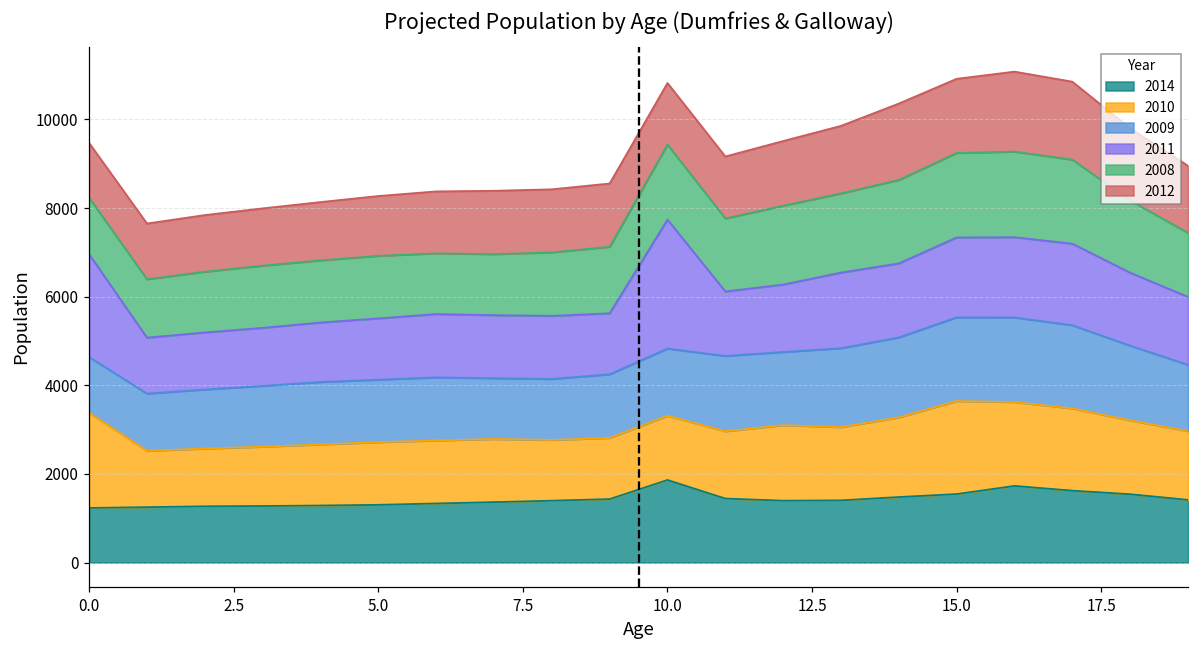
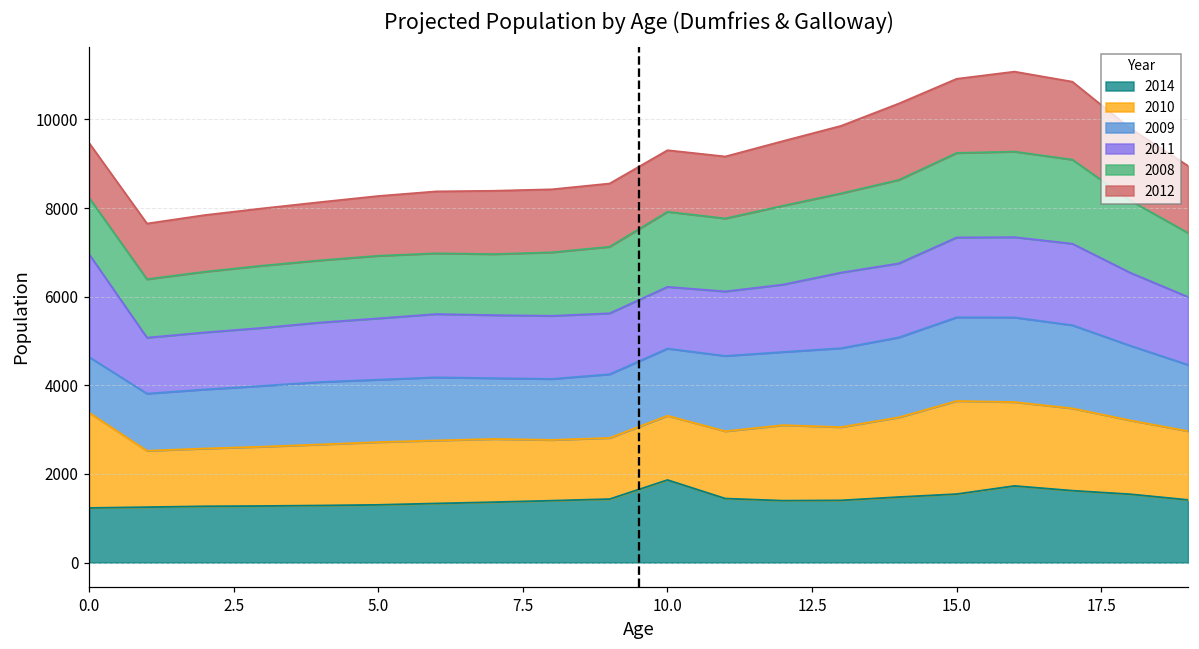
  {
    "2014": {
      "0.0": 1200,
      "5.0": 1300,
      "10.0": 1900,
      "15.0": 1500
    },
    "2010": {
      "0.0": 2100,
      "5.0": 1400,
      "10.0": 1500,
      "15.0": 2100
    },
    "2009": {
      "0.0": 1300,
      "5.0": 1400,
      "10.0": 1500,
      "15.0": 1900
    },
    "2011": {
      "0.0": 2300,
      "5.0": 1400,
-     "10.0": 2900,
+     "10.0": 1400,
      "15.0": 1800
    },
    "2008": {
      "0.0": 1300,
      "5.0": 1400,
      "10.0": 1700,
      "15.0": 1900
    },
    "2012": {
      "0.0": 1200,
      "5.0": 1300,
      "10.0": 1400,
      "15.0": 1700
    }
  }
